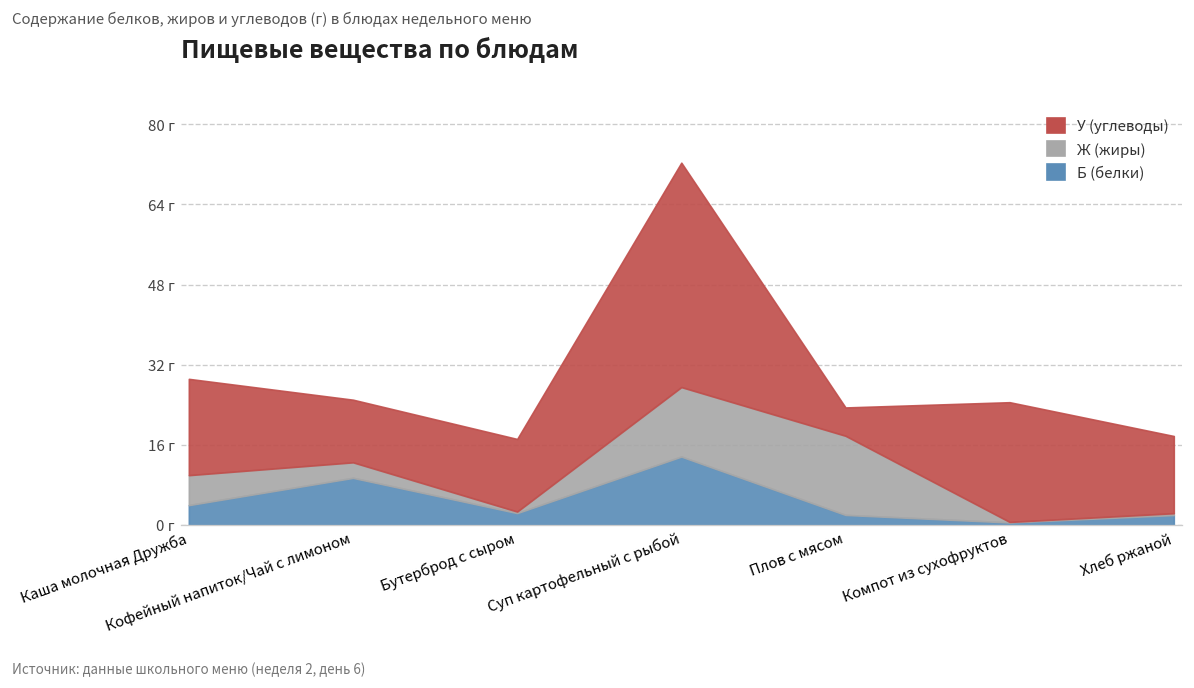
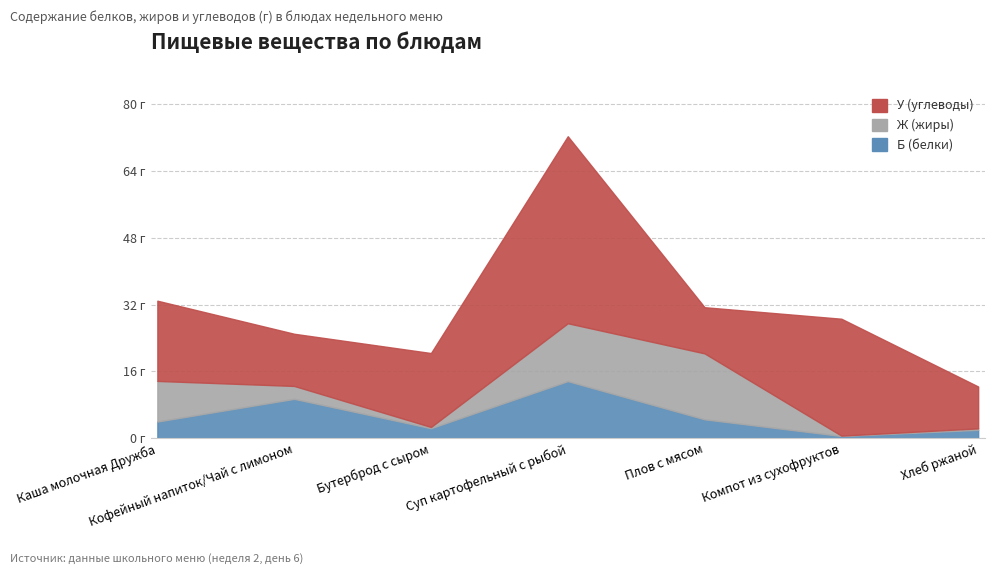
  {
    "Б (белки)": {
      "Каша молочная Дружба": "4 г",
      "Кофейный напиток/Чай с лимоном": "9 г",
      "Суп картофельный с рыбой": "14 г",
-     "Плов с мясом": "2 г"
+     "Плов с мясом": "5 г"
    },
    "Ж (жиры)": {
-     "Каша молочная Дружба": "6 г",
+     "Каша молочная Дружба": "10 г",
      "Кофейный напиток/Чай с лимоном": "3 г",
      "Суп картофельный с рыбой": "14 г",
      "Плов с мясом": "16 г"
    },
    "У (углеводы)": {
      "Каша молочная Дружба": "19 г",
      "Кофейный напиток/Чай с лимоном": "13 г",
-     "Бутерброд с сыром": "14 г",
+     "Бутерброд с сыром": "18 г",
      "Суп картофельный с рыбой": "45 г",
-     "Плов с мясом": "6 г",
-     "Компот из сухофруктов": "24 г",
-     "Хлеб ржаной": "15 г"
+     "Плов с мясом": "11 г",
+     "Компот из сухофруктов": "28 г",
+     "Хлеб ржаной": "10 г"
    }
  }
